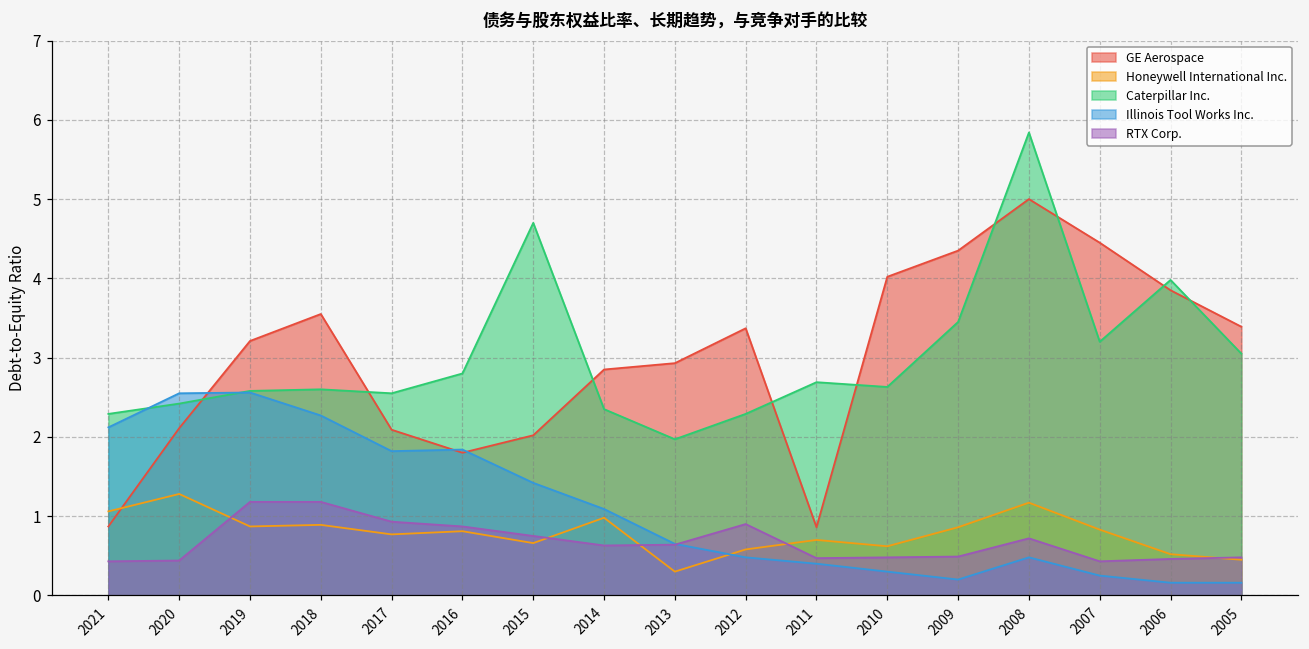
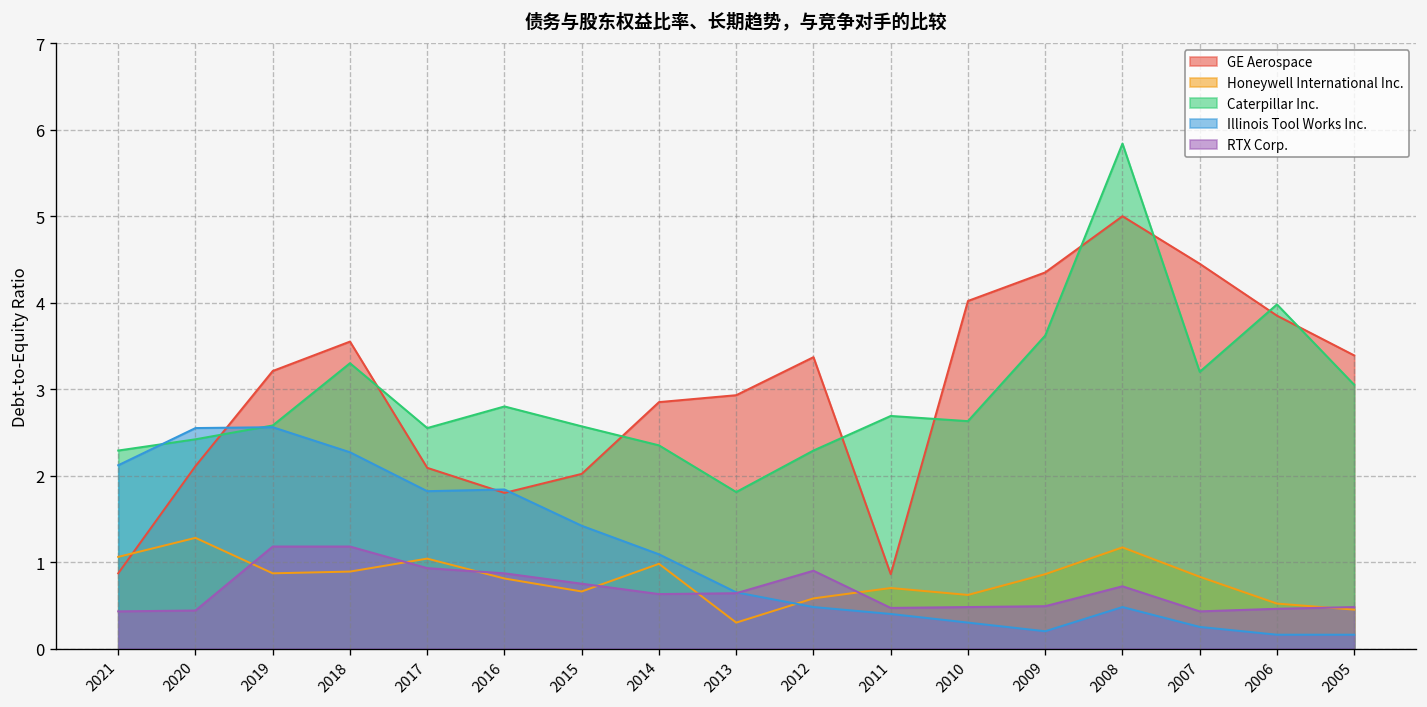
  {
    "GE Aerospace": {
      "2021": 0.9,
      "2020": 2.1,
      "2019": 3.2,
      "2018": 3.6,
      "2017": 2.1,
      "2016": 1.8,
      "2015": 2.0,
      "2014": 2.9,
      "2013": 2.9,
      "2012": 3.4,
      "2011": 0.9,
      "2010": 4.0,
      "2009": 4.4,
      "2008": 5.0,
      "2007": 4.5,
      "2006": 3.9,
      "2005": 3.4
    },
    "Honeywell International Inc.": {
      "2021": 1.1,
      "2020": 1.3,
      "2019": 0.9,
      "2018": 0.9,
-     "2017": 0.8,
+     "2017": 1.0,
      "2016": 0.8,
      "2015": 0.7,
      "2014": 1.0,
      "2013": 0.3,
      "2012": 0.6,
      "2011": 0.7,
      "2010": 0.6,
      "2009": 0.9,
      "2008": 1.2,
      "2007": 0.8,
      "2006": 0.5
    },
    "Caterpillar Inc.": {
      "2021": 2.3,
      "2020": 2.4,
-     "2018": 2.6,
+     "2018": 3.3,
      "2017": 2.6,
      "2016": 2.8,
-     "2015": 4.7,
+     "2015": 2.6,
      "2014": 2.4,
-     "2013": 2.0,
+     "2013": 1.8,
      "2012": 2.3,
      "2011": 2.7,
      "2010": 2.6,
-     "2009": 3.5,
+     "2009": 3.6,
      "2008": 5.8,
      "2007": 3.2,
      "2006": 4.0,
      "2005": 3.1
    },
    "Illinois Tool Works Inc.": {
      "2021": 2.1,
      "2020": 2.6,
      "2018": 2.3,
      "2017": 1.8,
      "2016": 1.8,
      "2015": 1.4,
      "2014": 1.1,
      "2012": 0.5,
      "2011": 0.4,
      "2010": 0.3,
      "2009": 0.2,
      "2008": 0.5,
      "2007": 0.3,
      "2006": 0.2,
      "2005": 0.2
    },
    "RTX Corp.": {
      "2021": 0.4,
      "2020": 0.4,
      "2019": 1.2,
      "2018": 1.2,
      "2017": 0.9,
      "2016": 0.9,
      "2015": 0.8,
      "2014": 0.6,
      "2012": 0.9,
      "2011": 0.5,
      "2010": 0.5,
      "2009": 0.5,
      "2008": 0.7,
      "2007": 0.4,
      "2006": 0.5
    }
  }
